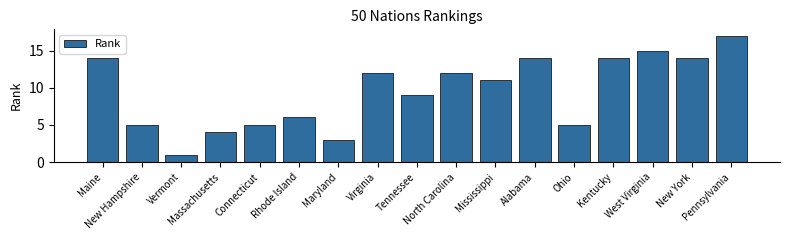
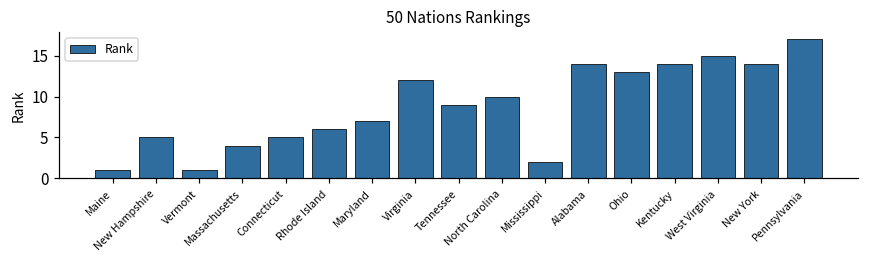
  {
-   "Maine": 14,
+   "Maine": 1,
    "New Hampshire": 5,
    "Vermont": 1,
    "Massachusetts": 4,
    "Connecticut": 5,
    "Rhode Island": 6,
-   "Maryland": 3,
+   "Maryland": 7,
    "Virginia": 12,
    "Tennessee": 9,
-   "North Carolina": 12,
-   "Mississippi": 11,
+   "North Carolina": 10,
+   "Mississippi": 2,
    "Alabama": 14,
-   "Ohio": 5,
+   "Ohio": 13,
    "Kentucky": 14,
    "West Virginia": 15,
    "New York": 14,
    "Pennsylvania": 17
  }
